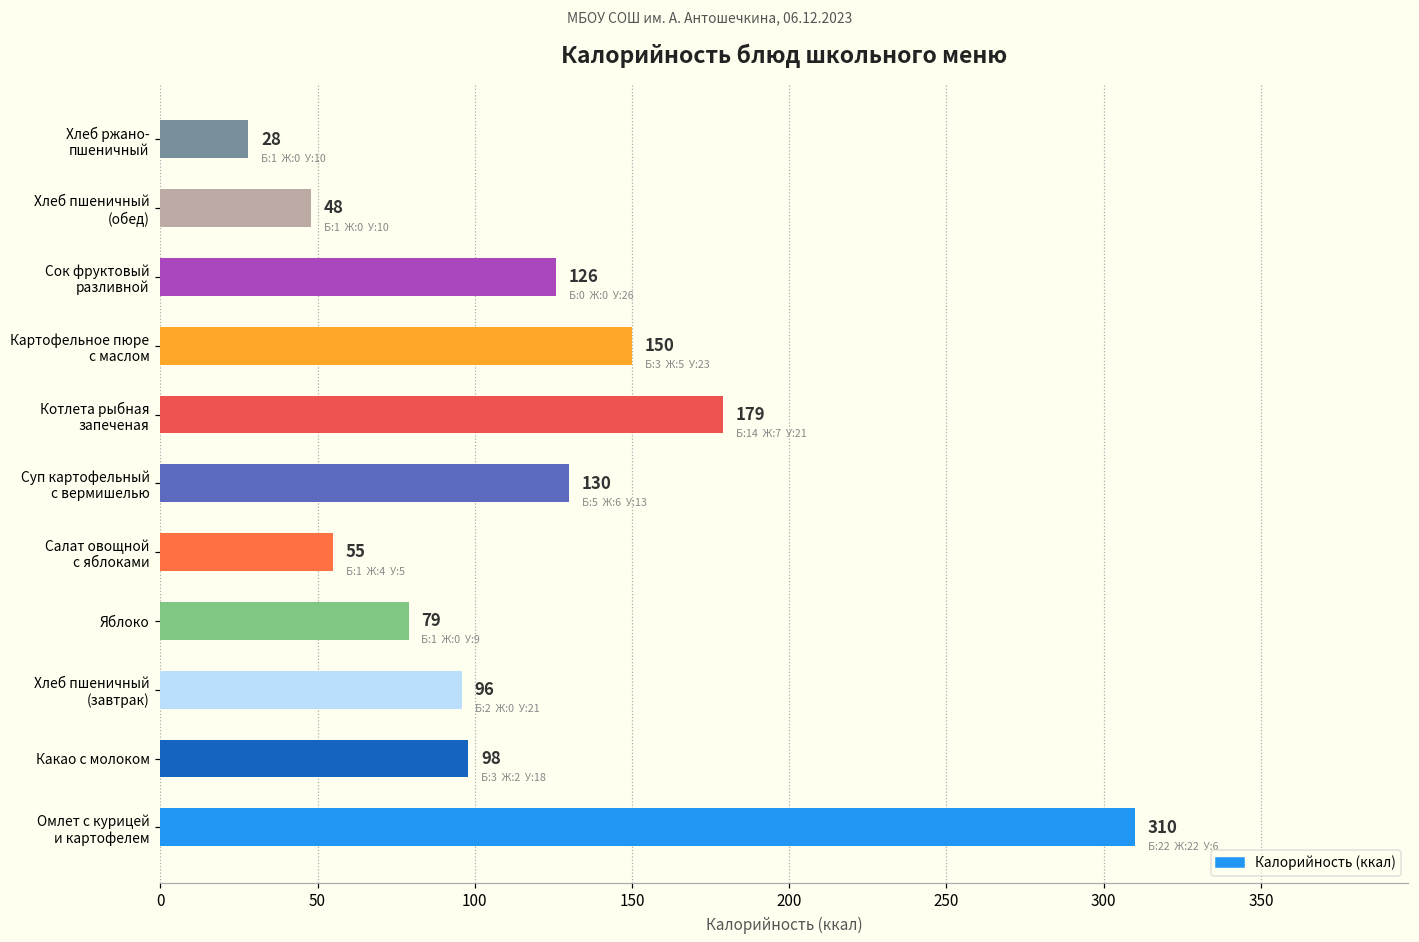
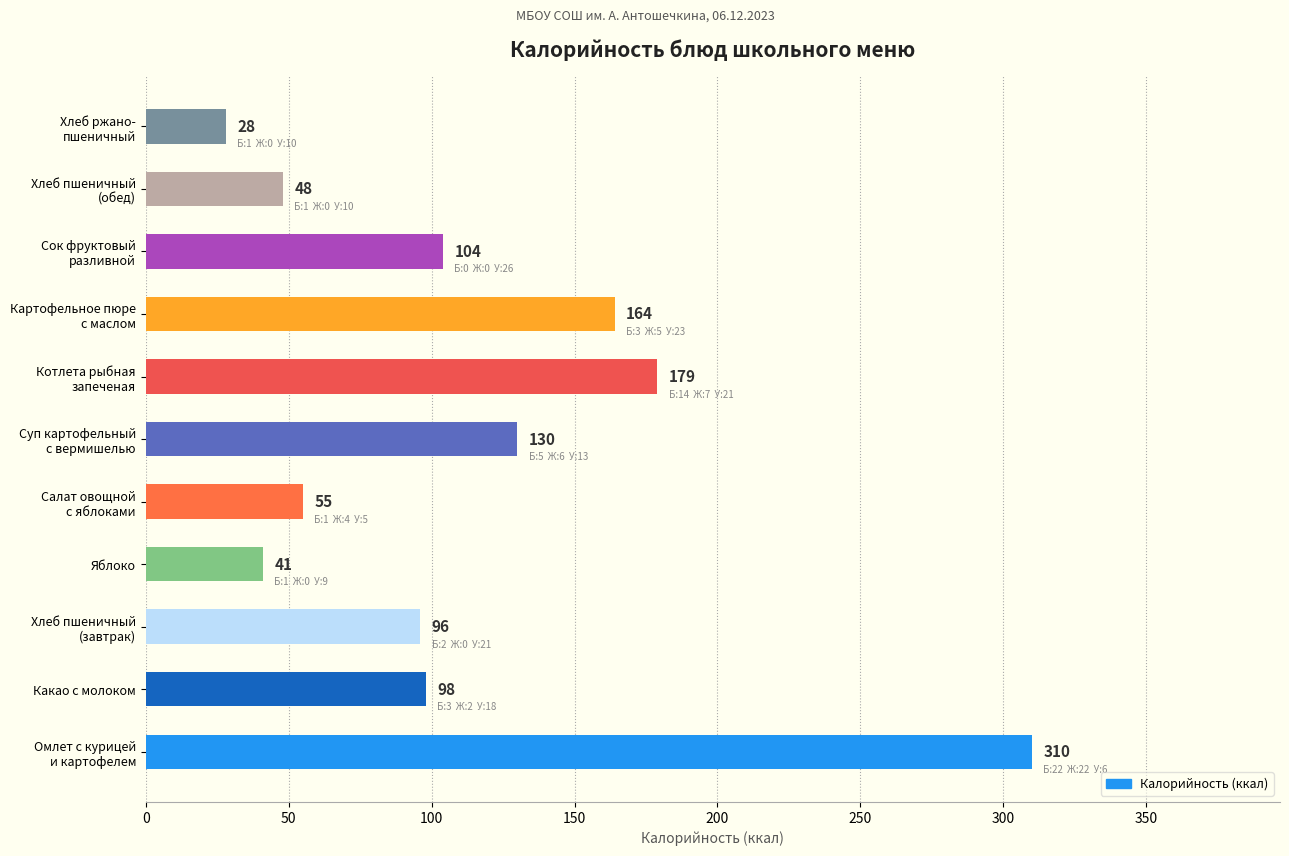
  {
    "Хлеб ржано- пшеничный": 28,
    "Хлеб пшеничный (обед)": 48,
-   "Сок фруктовый разливной": 126,
-   "Картофельное пюре с маслом": 150,
+   "Сок фруктовый разливной": 104,
+   "Картофельное пюре с маслом": 164,
    "Котлета рыбная запеченая": 179,
    "Суп картофельный с вермишелью": 130,
    "Салат овощной с яблоками": 55,
-   "Яблоко": 79,
+   "Яблоко": 41,
    "Хлеб пшеничный (завтрак)": 96,
    "Какао с молоком": 98,
    "Омлет с курицей и картофелем": 310
  }
